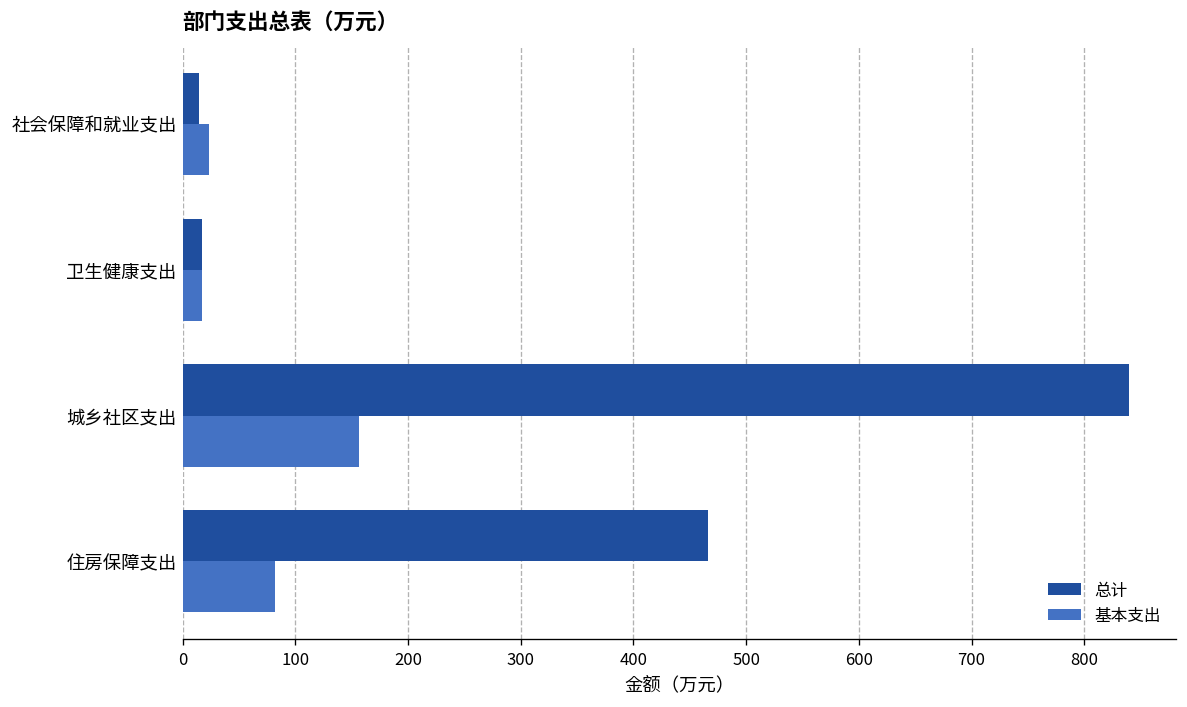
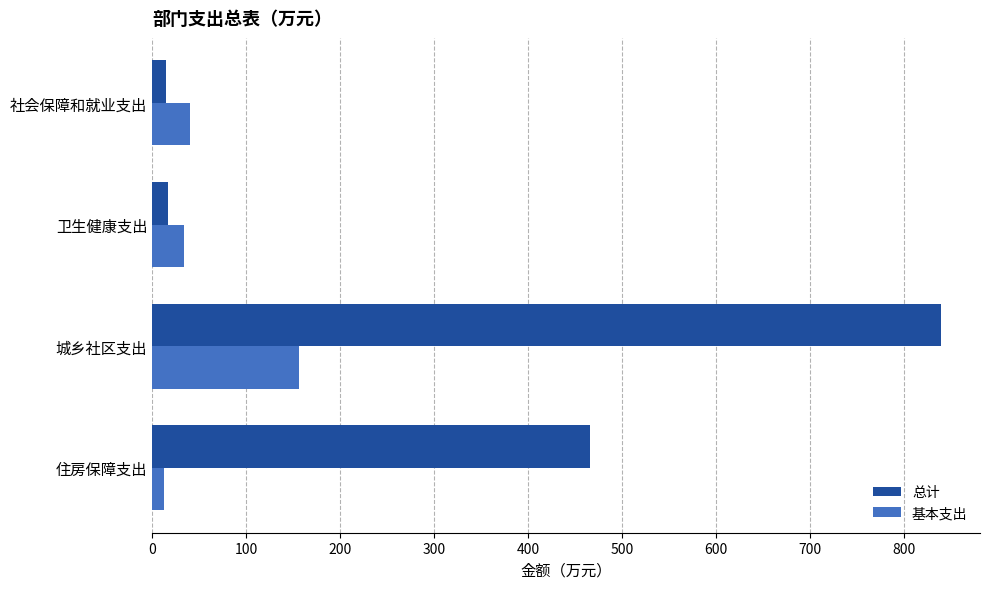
  {
    "总计": {
      "社会保障和就业支出": 10,
      "卫生健康支出": 20,
      "城乡社区支出": 840,
      "住房保障支出": 470
    },
    "基本支出": {
-     "社会保障和就业支出": 20,
-     "卫生健康支出": 20,
+     "社会保障和就业支出": 40,
+     "卫生健康支出": 30,
      "城乡社区支出": 160,
-     "住房保障支出": 80
+     "住房保障支出": 10
    }
  }
